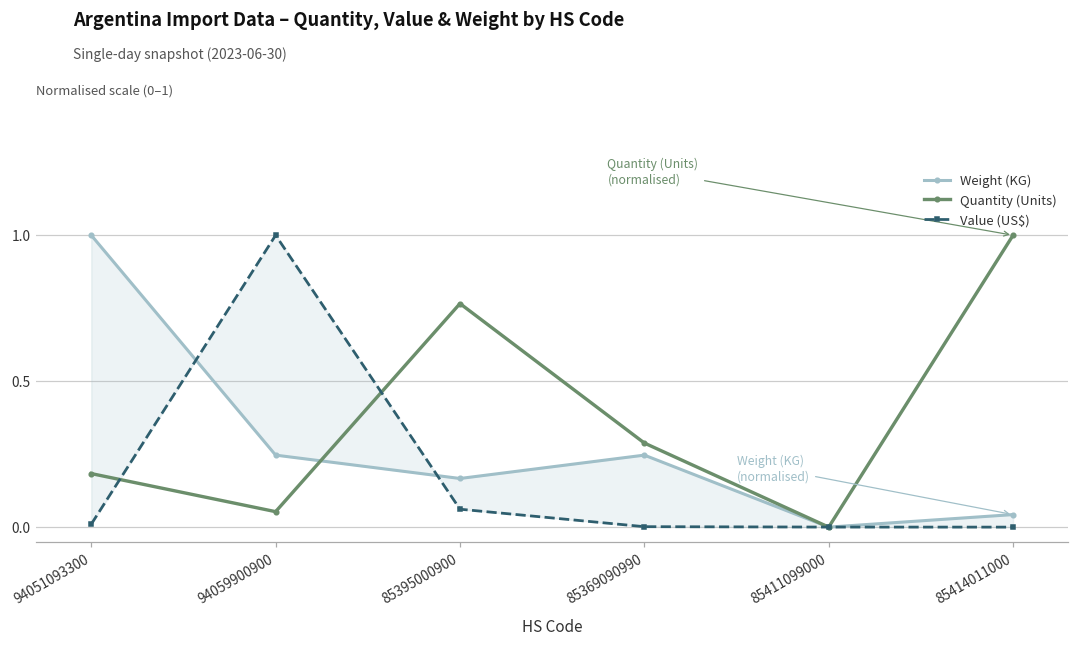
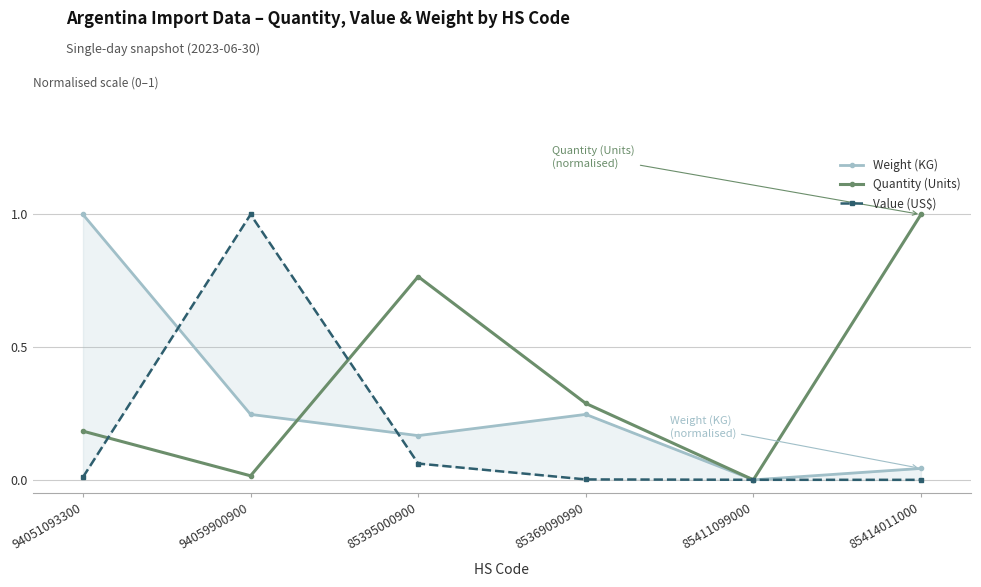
  {
    "Quantity (Units)": {
      "94051093300": 0.18,
-     "94059900900": 0.05,
+     "94059900900": 0.02,
      "85395000900": 0.77,
      "85369090990": 0.29,
      "85414011000": 1.00
    },
    "Value (US$)": {
      "94051093300": 0.01,
      "85395000900": 0.06,
      "85369090990": 0.00,
      "85414011000": 0.00
    }
  }
